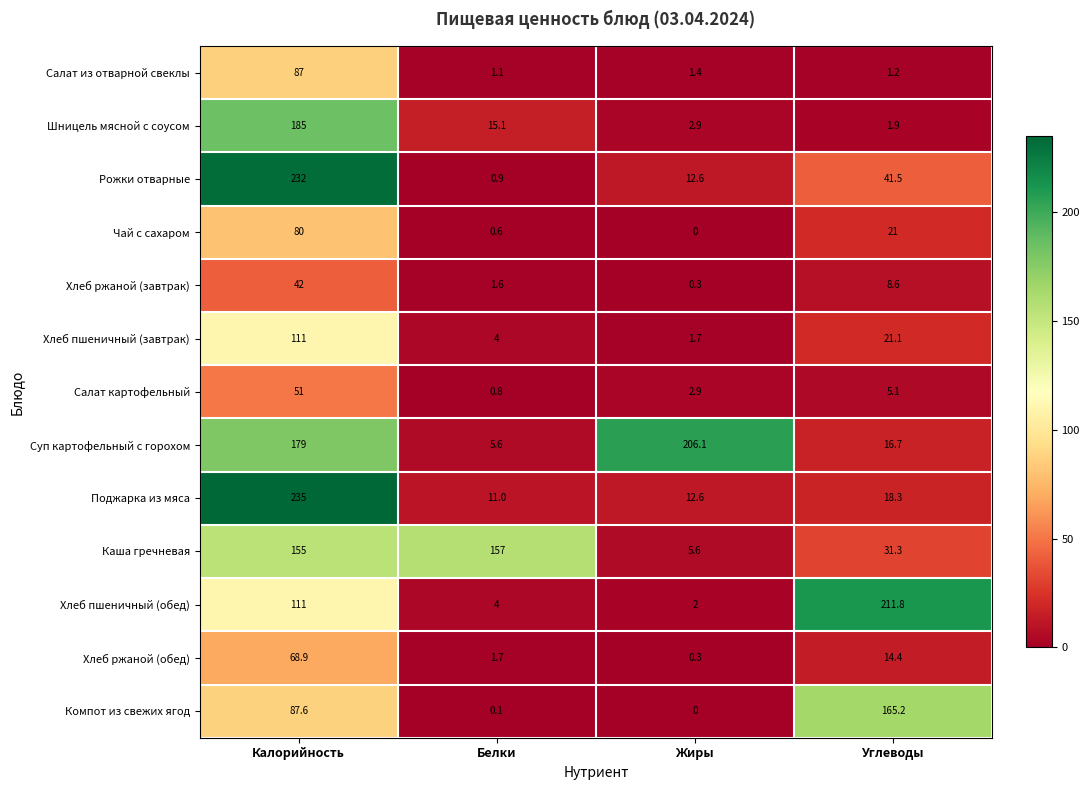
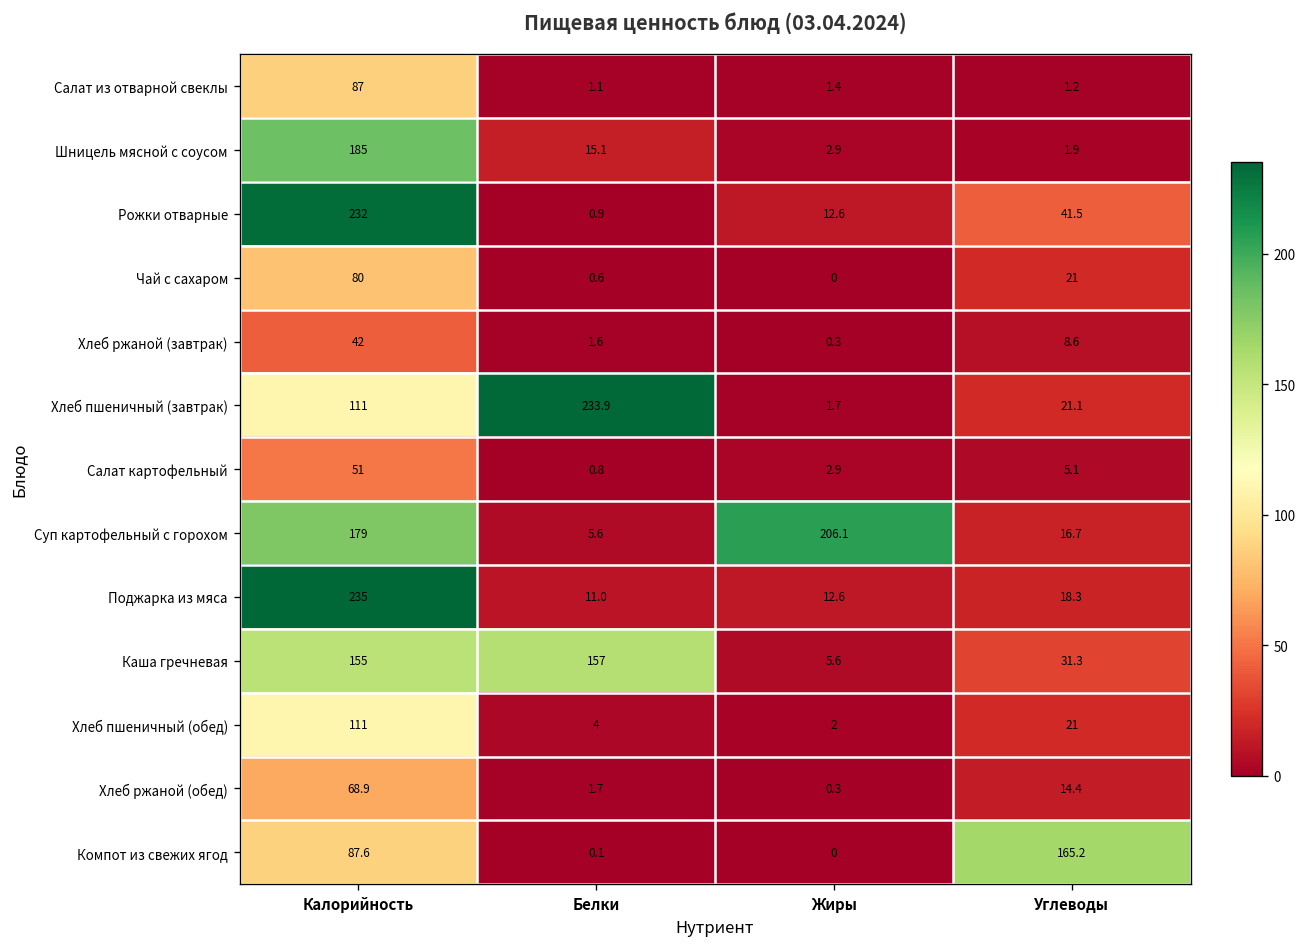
  {
    "Салат из отварной свеклы": {
      "Калорийность": 87,
      "Белки": 1.1,
      "Жиры": 1.4,
      "Углеводы": 1.2
    },
    "Шницель мясной с соусом": {
      "Калорийность": 185,
      "Белки": 15.1,
      "Жиры": 2.9,
      "Углеводы": 1.9
    },
    "Рожки отварные": {
      "Калорийность": 232,
      "Белки": 0.9,
      "Жиры": 12.6,
      "Углеводы": 41.5
    },
    "Чай с сахаром": {
      "Калорийность": 80,
      "Белки": 0.6,
      "Жиры": 0,
      "Углеводы": 21
    },
    "Хлеб ржаной (завтрак)": {
      "Калорийность": 42,
      "Белки": 1.6,
      "Жиры": 0.3,
      "Углеводы": 8.6
    },
    "Хлеб пшеничный (завтрак)": {
      "Калорийность": 111,
-     "Белки": 4,
+     "Белки": 233.9,
      "Жиры": 1.7,
      "Углеводы": 21.1
    },
    "Салат картофельный": {
      "Калорийность": 51,
      "Белки": 0.8,
      "Жиры": 2.9,
      "Углеводы": 5.1
    },
    "Суп картофельный с горохом": {
      "Калорийность": 179,
      "Белки": 5.6,
      "Жиры": 206.1,
      "Углеводы": 16.7
    },
    "Поджарка из мяса": {
      "Калорийность": 235,
      "Белки": 11.0,
      "Жиры": 12.6,
      "Углеводы": 18.3
    },
    "Каша гречневая": {
      "Калорийность": 155,
      "Белки": 157,
      "Жиры": 5.6,
      "Углеводы": 31.3
    },
    "Хлеб пшеничный (обед)": {
      "Калорийность": 111,
      "Белки": 4,
      "Жиры": 2,
-     "Углеводы": 211.8
+     "Углеводы": 21
    },
    "Хлеб ржаной (обед)": {
      "Калорийность": 68.9,
      "Белки": 1.7,
      "Жиры": 0.3,
      "Углеводы": 14.4
    },
    "Компот из свежих ягод": {
      "Калорийность": 87.6,
      "Белки": 0.1,
      "Жиры": 0,
      "Углеводы": 165.2
    }
  }
